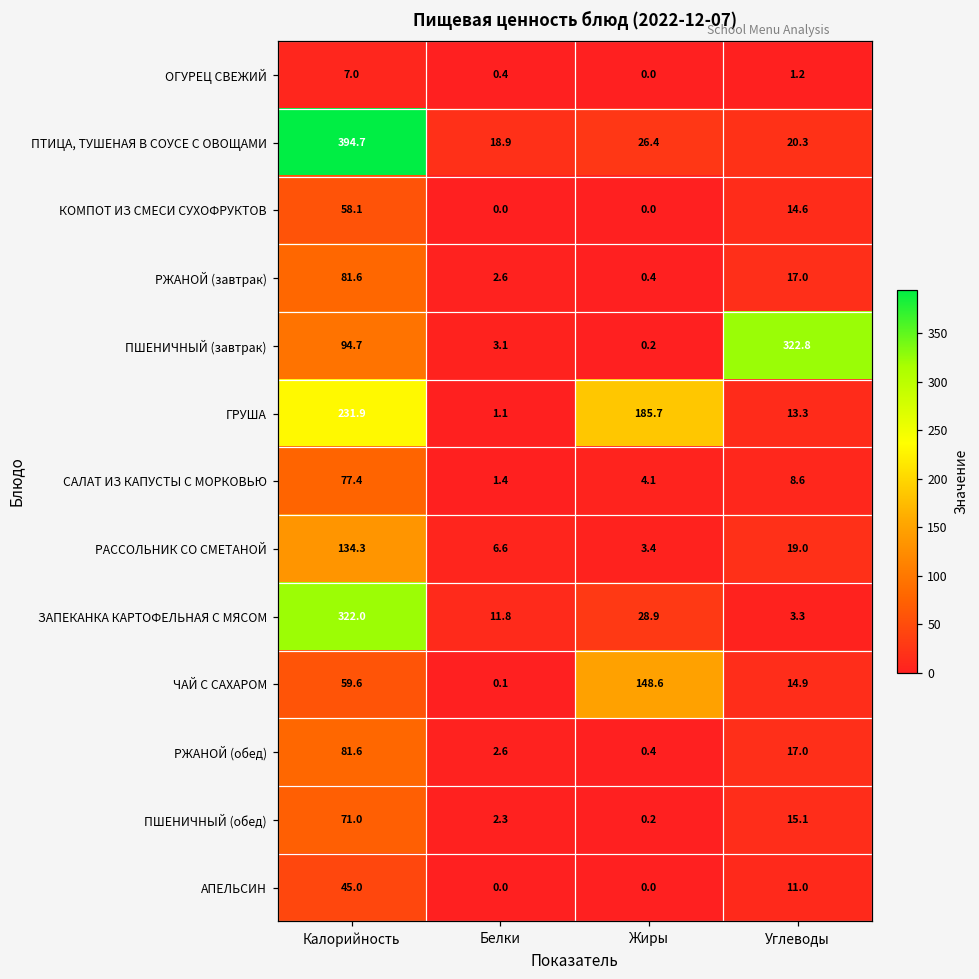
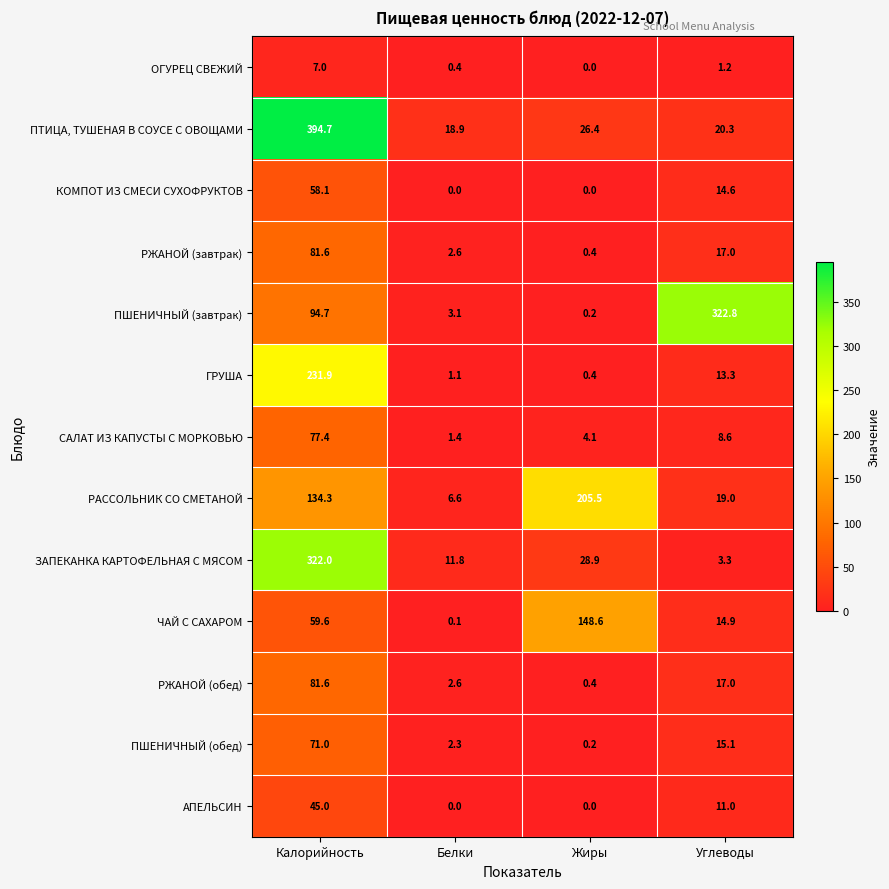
  {
    "ОГУРЕЦ СВЕЖИЙ": {
      "Калорийность": 7.0,
      "Белки": 0.4,
      "Жиры": 0.0,
      "Углеводы": 1.2
    },
    "ПТИЦА, ТУШЕНАЯ В СОУСЕ С ОВОЩАМИ": {
      "Калорийность": 394.7,
      "Белки": 18.9,
      "Жиры": 26.4,
      "Углеводы": 20.3
    },
    "КОМПОТ ИЗ СМЕСИ СУХОФРУКТОВ": {
      "Калорийность": 58.1,
      "Белки": 0.0,
      "Жиры": 0.0,
      "Углеводы": 14.6
    },
    "РЖАНОЙ (завтрак)": {
      "Калорийность": 81.6,
      "Белки": 2.6,
      "Жиры": 0.4,
      "Углеводы": 17.0
    },
    "ПШЕНИЧНЫЙ (завтрак)": {
      "Калорийность": 94.7,
      "Белки": 3.1,
      "Жиры": 0.2,
      "Углеводы": 322.8
    },
    "ГРУША": {
      "Калорийность": 231.9,
      "Белки": 1.1,
-     "Жиры": 185.7,
+     "Жиры": 0.4,
      "Углеводы": 13.3
    },
    "САЛАТ ИЗ КАПУСТЫ С МОРКОВЬЮ": {
      "Калорийность": 77.4,
      "Белки": 1.4,
      "Жиры": 4.1,
      "Углеводы": 8.6
    },
    "РАССОЛЬНИК СО СМЕТАНОЙ": {
      "Калорийность": 134.3,
      "Белки": 6.6,
-     "Жиры": 3.4,
+     "Жиры": 205.5,
      "Углеводы": 19.0
    },
    "ЗАПЕКАНКА КАРТОФЕЛЬНАЯ С МЯСОМ": {
      "Калорийность": 322.0,
      "Белки": 11.8,
      "Жиры": 28.9,
      "Углеводы": 3.3
    },
    "ЧАЙ С САХАРОМ": {
      "Калорийность": 59.6,
      "Белки": 0.1,
      "Жиры": 148.6,
      "Углеводы": 14.9
    },
    "РЖАНОЙ (обед)": {
      "Калорийность": 81.6,
      "Белки": 2.6,
      "Жиры": 0.4,
      "Углеводы": 17.0
    },
    "ПШЕНИЧНЫЙ (обед)": {
      "Калорийность": 71.0,
      "Белки": 2.3,
      "Жиры": 0.2,
      "Углеводы": 15.1
    },
    "АПЕЛЬСИН": {
      "Калорийность": 45.0,
      "Белки": 0.0,
      "Жиры": 0.0,
      "Углеводы": 11.0
    }
  }
